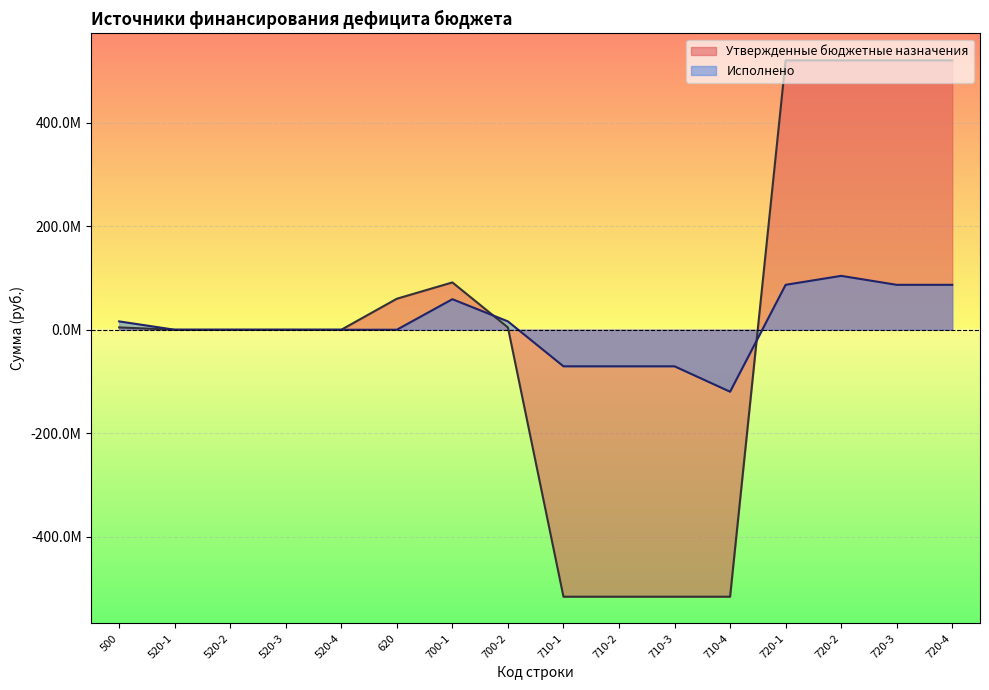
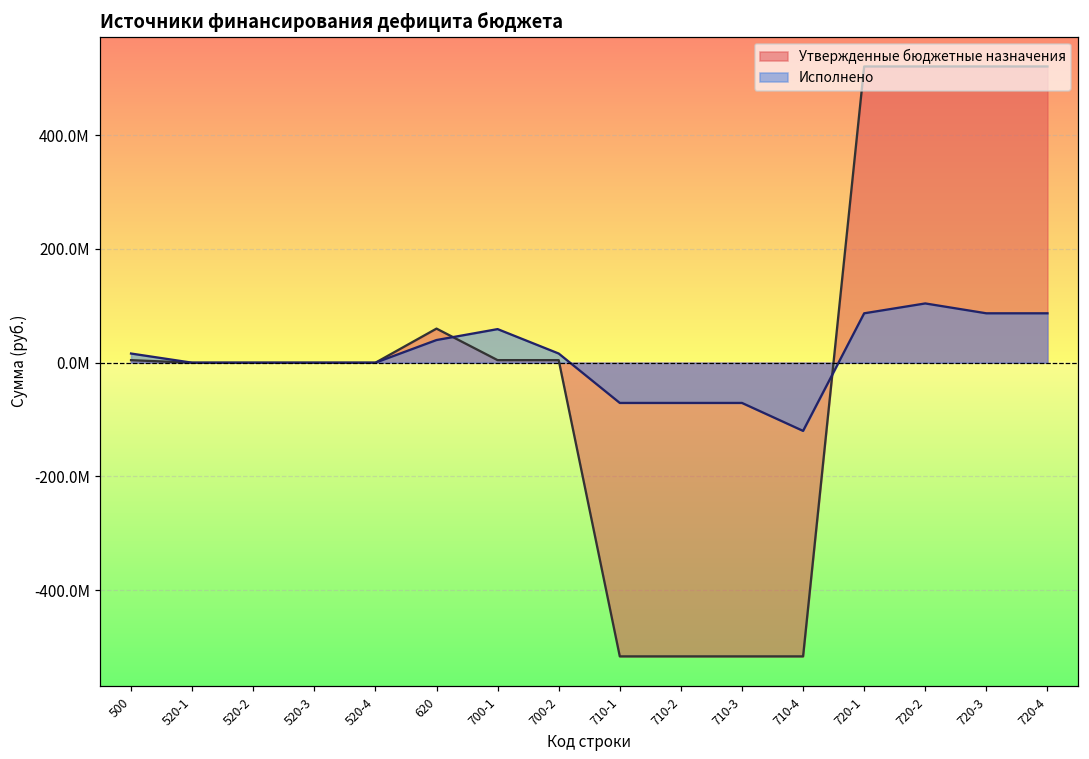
  {
    "Утвержденные бюджетные назначения": {
-     "700-1": 90000000
+     "700-1": 0
    },
    "Исполнено": {
-     "620": 0
+     "620": 40000000
    }
  }
